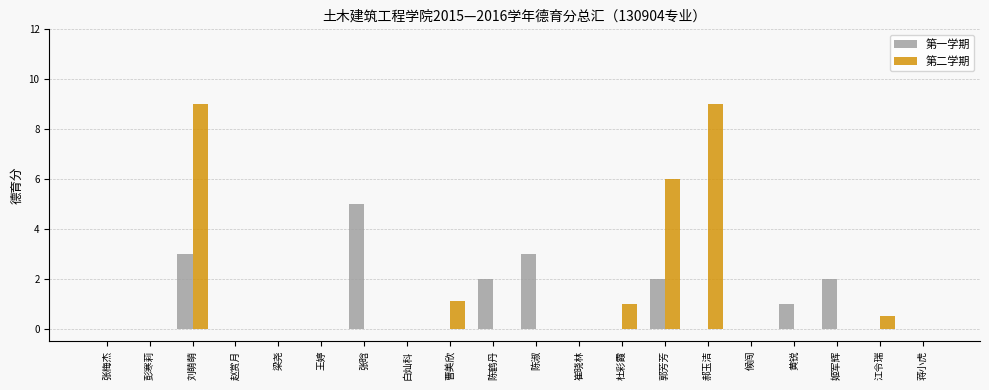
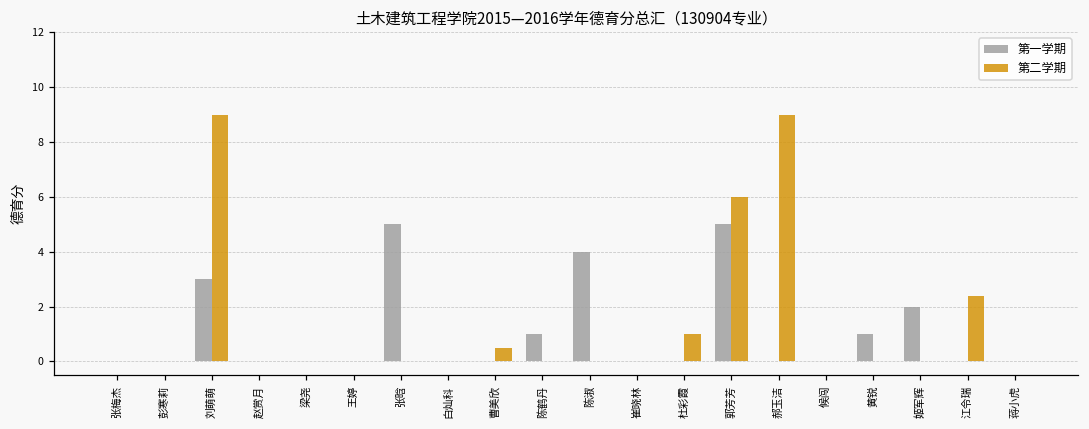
  {
    "第一学期": {
      "张梅杰": 0,
      "彭寒莉": 0,
      "刘萌萌": 3,
      "赵赏月": 0,
      "梁尧": 0,
      "王婷": 0,
      "张晗": 5,
      "白灿科": 0,
      "曹美欣": 0,
-     "陈鹤丹": 2,
-     "陈淑": 3,
+     "陈鹤丹": 1,
+     "陈淑": 4,
      "崔晓林": 0,
      "杜彩霞": 0,
-     "郭芳芳": 2,
+     "郭芳芳": 5,
      "郝玉洁": 0,
      "候闯": 0,
      "黄锐": 1,
      "姬军辉": 2,
      "江令瑞": 0,
      "蒋小虎": 0
    },
    "第二学期": {
      "张梅杰": 0.0,
      "彭寒莉": 0.0,
      "刘萌萌": 9.0,
      "赵赏月": 0.0,
      "梁尧": 0.0,
      "王婷": 0.0,
      "张晗": 0.0,
      "白灿科": 0.0,
-     "曹美欣": 1.1,
+     "曹美欣": 0.5,
      "陈鹤丹": 0.0,
      "陈淑": 0.0,
      "崔晓林": 0.0,
      "杜彩霞": 1.0,
      "郭芳芳": 6.0,
      "郝玉洁": 9.0,
      "候闯": 0.0,
      "黄锐": 0.0,
      "姬军辉": 0.0,
-     "江令瑞": 0.5,
+     "江令瑞": 2.4,
      "蒋小虎": 0.0
    }
  }
